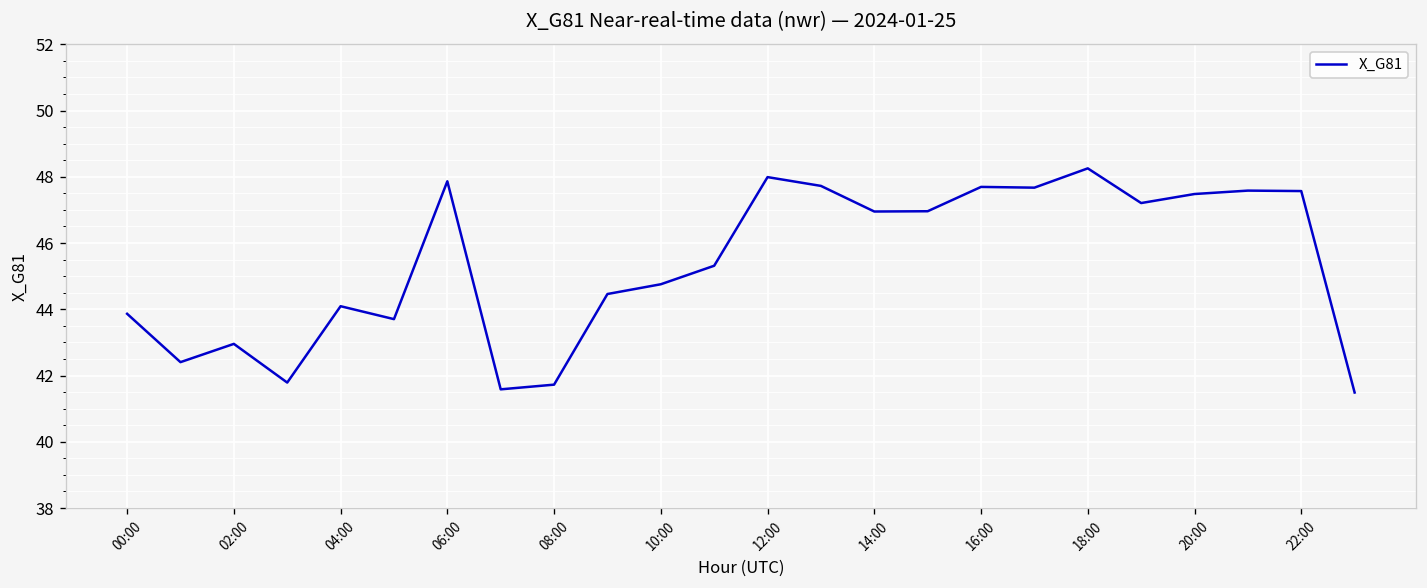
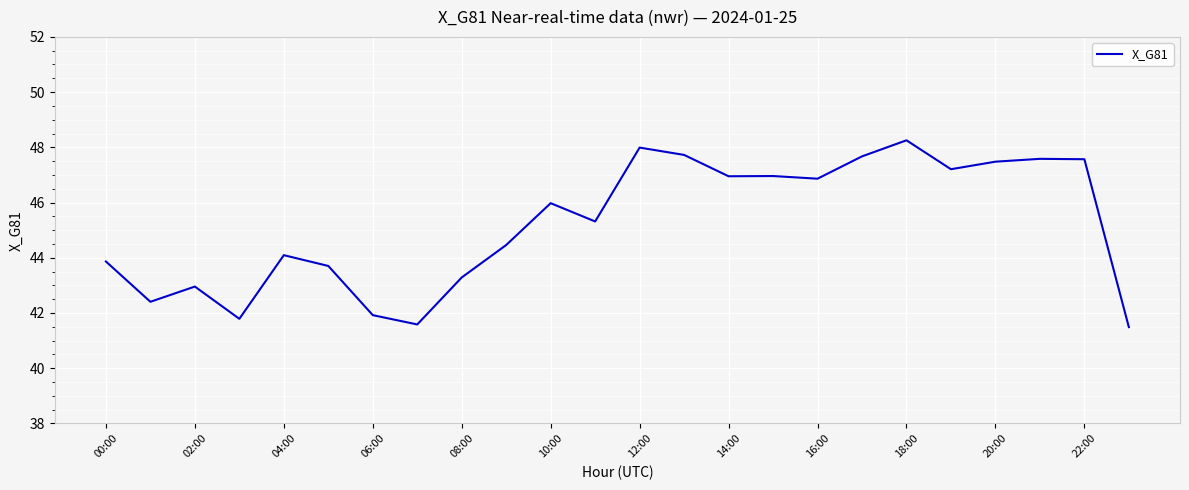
  {
    "00:00": 43.9,
    "02:00": 43.0,
    "04:00": 44.1,
-   "06:00": 47.9,
-   "08:00": 41.7,
-   "10:00": 44.8,
+   "06:00": 41.9,
+   "08:00": 43.3,
+   "10:00": 46.0,
    "12:00": 48.0,
    "14:00": 47.0,
-   "16:00": 47.7,
+   "16:00": 46.9,
    "18:00": 48.3,
    "20:00": 47.5,
    "22:00": 47.6
  }
